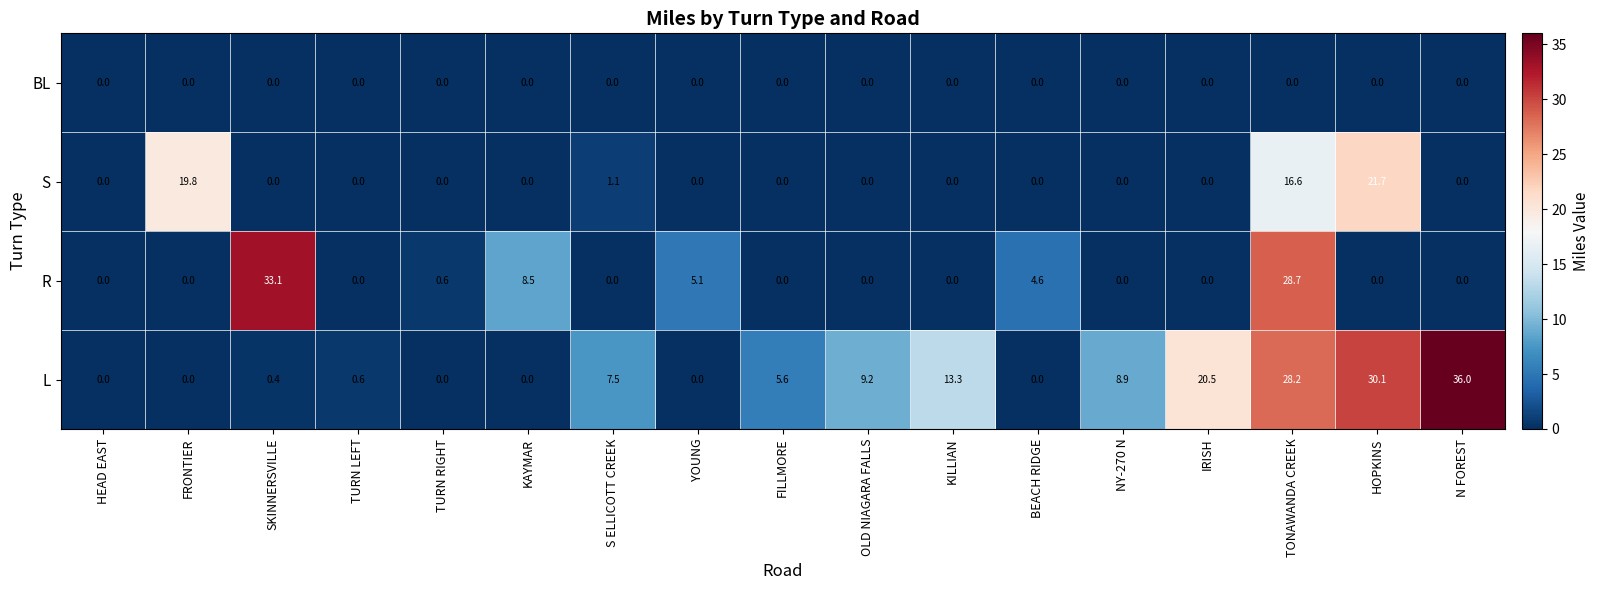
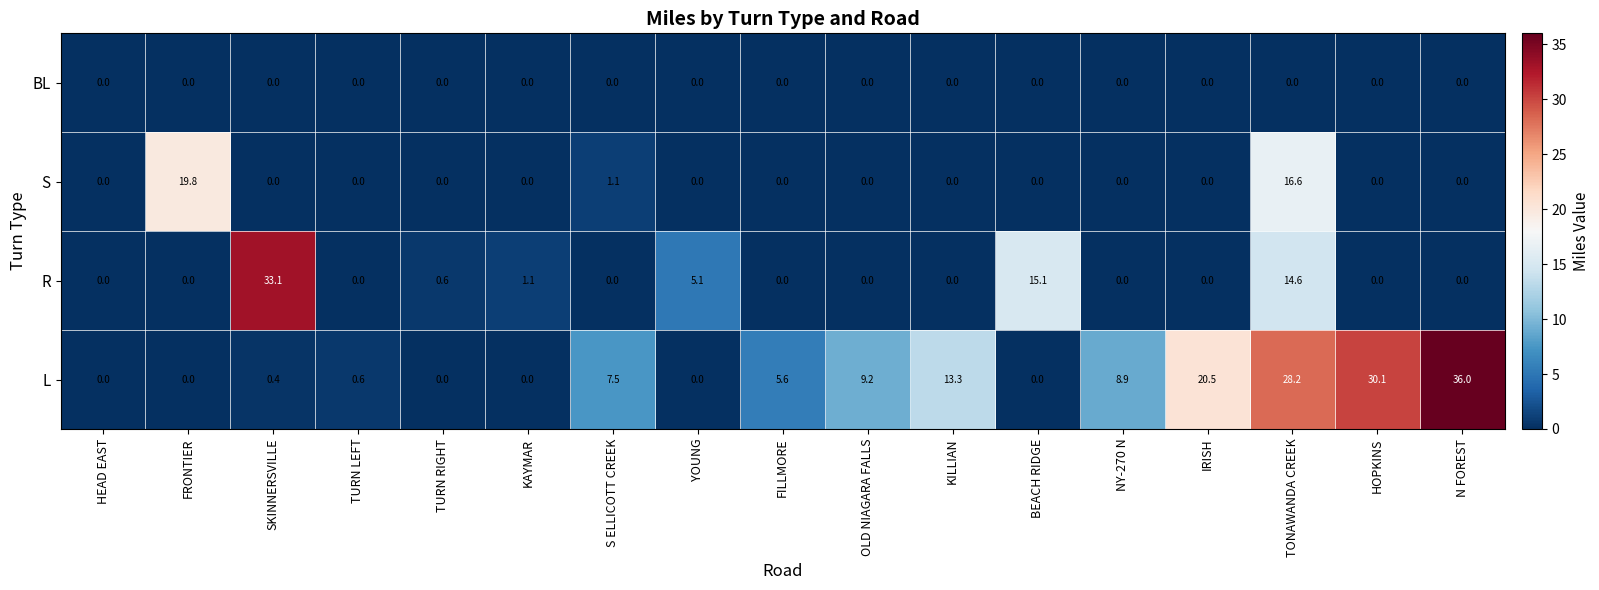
  {
    "BL": {
      "HEAD EAST": 0.0,
      "FRONTIER": 0.0,
      "SKINNERSVILLE": 0.0,
      "TURN LEFT": 0.0,
      "TURN RIGHT": 0.0,
      "KAYMAR": 0.0,
      "S ELLICOTT CREEK": 0.0,
      "YOUNG": 0.0,
      "FILLMORE": 0.0,
      "OLD NIAGARA FALLS": 0.0,
      "KILLIAN": 0.0,
      "BEACH RIDGE": 0.0,
      "NY-270 N": 0.0,
      "IRISH": 0.0,
      "TONAWANDA CREEK": 0.0,
      "HOPKINS": 0.0,
      "N FOREST": 0.0
    },
    "S": {
      "HEAD EAST": 0.0,
      "FRONTIER": 19.8,
      "SKINNERSVILLE": 0.0,
      "TURN LEFT": 0.0,
      "TURN RIGHT": 0.0,
      "KAYMAR": 0.0,
      "S ELLICOTT CREEK": 1.1,
      "YOUNG": 0.0,
      "FILLMORE": 0.0,
      "OLD NIAGARA FALLS": 0.0,
      "KILLIAN": 0.0,
      "BEACH RIDGE": 0.0,
      "NY-270 N": 0.0,
      "IRISH": 0.0,
      "TONAWANDA CREEK": 16.6,
-     "HOPKINS": 21.7,
+     "HOPKINS": 0.0,
      "N FOREST": 0.0
    },
    "R": {
      "HEAD EAST": 0.0,
      "FRONTIER": 0.0,
      "SKINNERSVILLE": 33.1,
      "TURN LEFT": 0.0,
      "TURN RIGHT": 0.6,
-     "KAYMAR": 8.5,
+     "KAYMAR": 1.1,
      "S ELLICOTT CREEK": 0.0,
      "YOUNG": 5.1,
      "FILLMORE": 0.0,
      "OLD NIAGARA FALLS": 0.0,
      "KILLIAN": 0.0,
-     "BEACH RIDGE": 4.6,
+     "BEACH RIDGE": 15.1,
      "NY-270 N": 0.0,
      "IRISH": 0.0,
-     "TONAWANDA CREEK": 28.7,
+     "TONAWANDA CREEK": 14.6,
      "HOPKINS": 0.0,
      "N FOREST": 0.0
    },
    "L": {
      "HEAD EAST": 0.0,
      "FRONTIER": 0.0,
      "SKINNERSVILLE": 0.4,
      "TURN LEFT": 0.6,
      "TURN RIGHT": 0.0,
      "KAYMAR": 0.0,
      "S ELLICOTT CREEK": 7.5,
      "YOUNG": 0.0,
      "FILLMORE": 5.6,
      "OLD NIAGARA FALLS": 9.2,
      "KILLIAN": 13.3,
      "BEACH RIDGE": 0.0,
      "NY-270 N": 8.9,
      "IRISH": 20.5,
      "TONAWANDA CREEK": 28.2,
      "HOPKINS": 30.1,
      "N FOREST": 36.0
    }
  }
